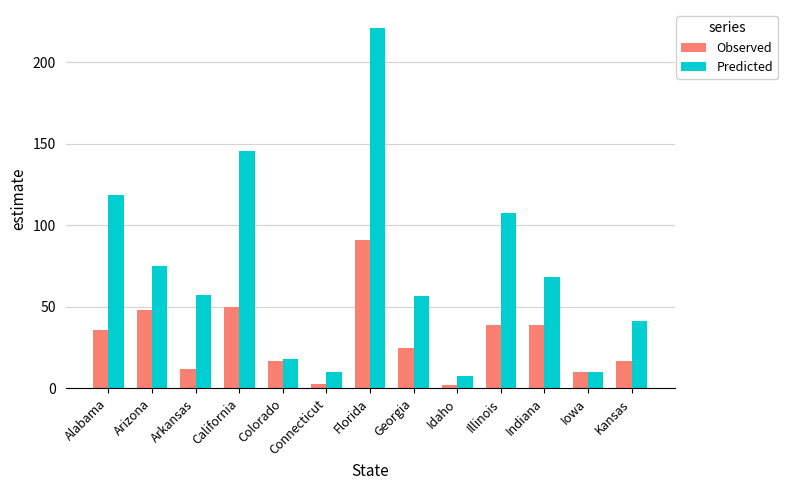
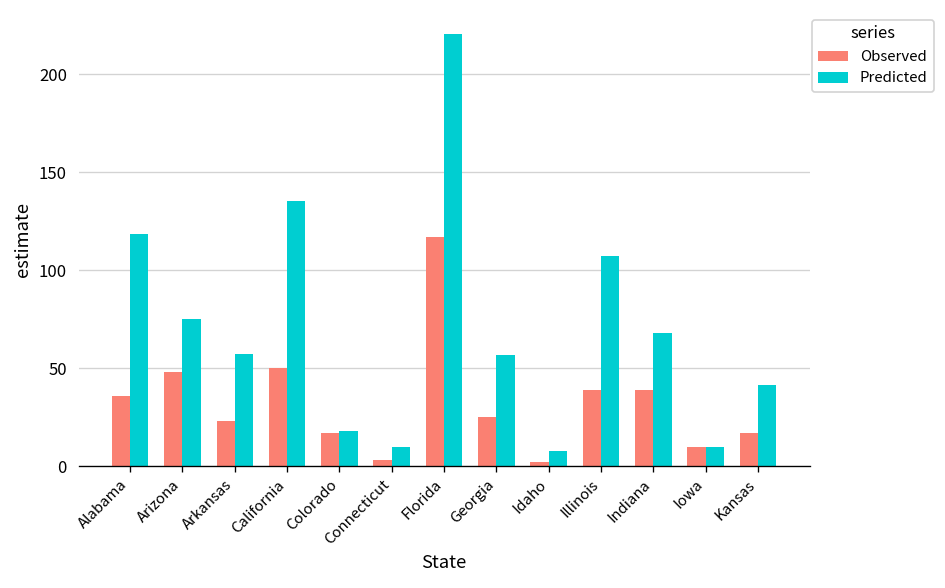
  {
    "Observed": {
      "Alabama": 36,
      "Arizona": 48,
-     "Arkansas": 12,
+     "Arkansas": 23,
      "California": 50,
      "Colorado": 17,
      "Connecticut": 3,
-     "Florida": 91,
+     "Florida": 117,
      "Georgia": 25,
      "Idaho": 2,
      "Illinois": 39,
      "Indiana": 39,
      "Iowa": 10,
      "Kansas": 17
    },
    "Predicted": {
      "Alabama": 119,
      "Arizona": 75,
      "Arkansas": 57,
-     "California": 145,
+     "California": 135,
      "Colorado": 18,
      "Connecticut": 10,
      "Florida": 221,
      "Georgia": 57,
      "Idaho": 8,
      "Illinois": 107,
      "Indiana": 68,
      "Iowa": 10,
      "Kansas": 41
    }
  }
